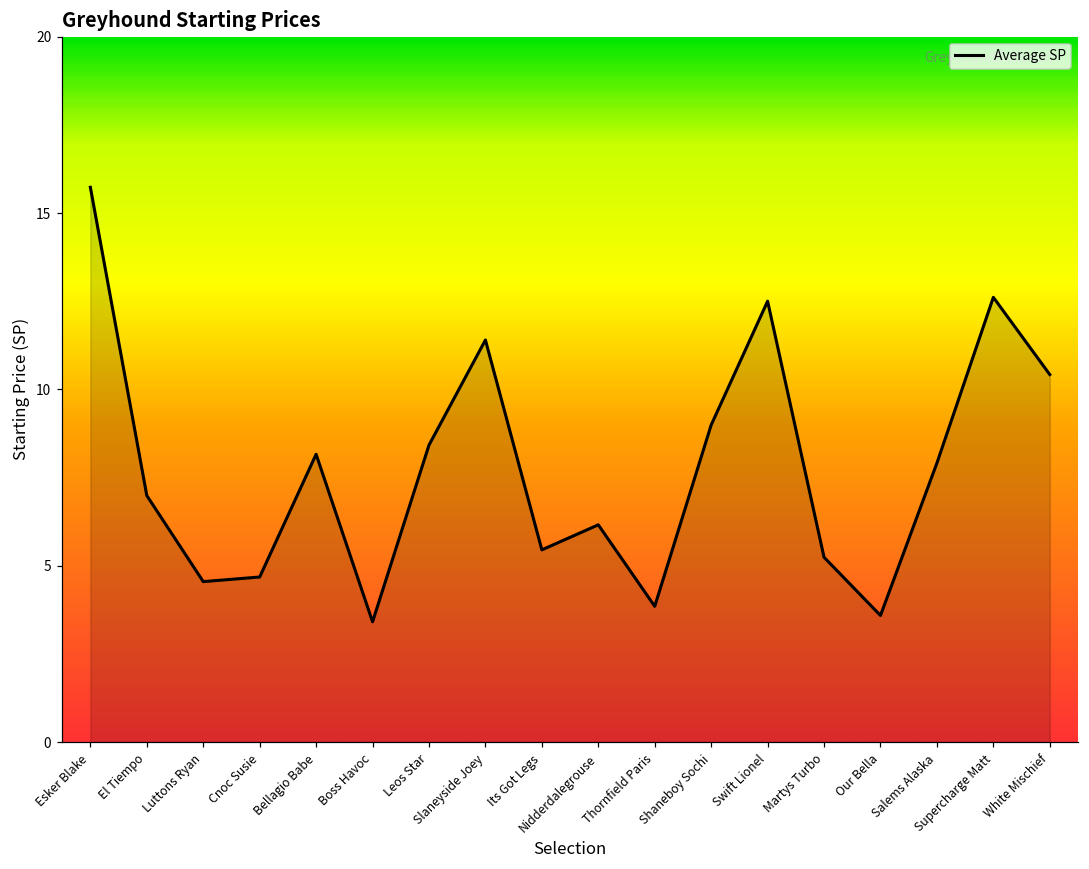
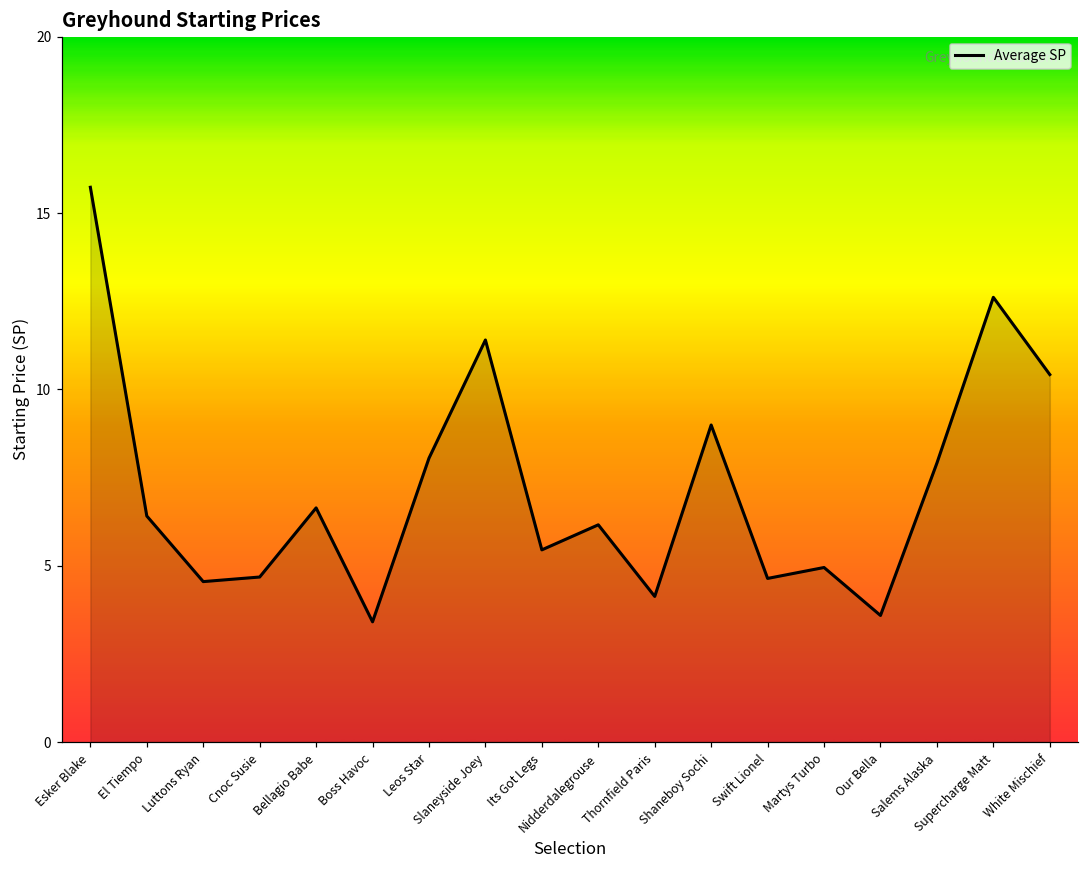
  {
    "Esker Blake": 15.7,
-   "El Tiempo": 7.0,
+   "El Tiempo": 6.4,
    "Luttons Ryan": 4.6,
    "Cnoc Susie": 4.7,
-   "Bellagio Babe": 8.2,
+   "Bellagio Babe": 6.6,
    "Boss Havoc": 3.4,
-   "Leos Star": 8.4,
+   "Leos Star": 8.1,
    "Slaneyside Joey": 11.4,
    "Its Got Legs": 5.5,
    "Nidderdalegrouse": 6.2,
-   "Thornfield Paris": 3.9,
+   "Thornfield Paris": 4.1,
    "Shaneboy Sochi": 9.0,
-   "Swift Lionel": 12.5,
-   "Martys Turbo": 5.2,
+   "Swift Lionel": 4.6,
+   "Martys Turbo": 5.0,
    "Our Bella": 3.6,
    "Salems Alaska": 7.9,
    "Supercharge Matt": 12.6,
    "White Mischief": 10.4
  }
